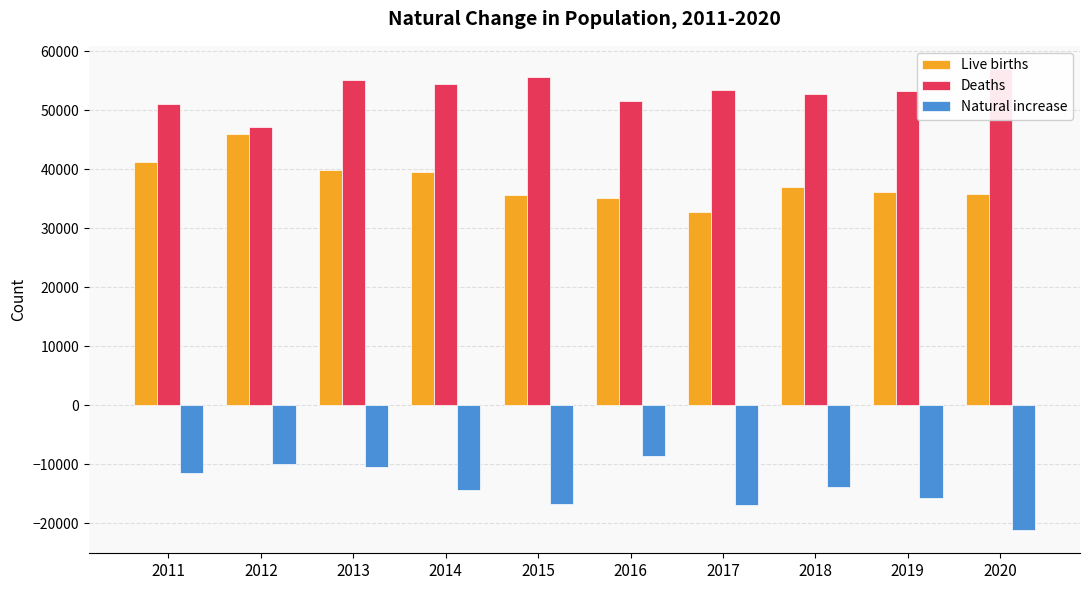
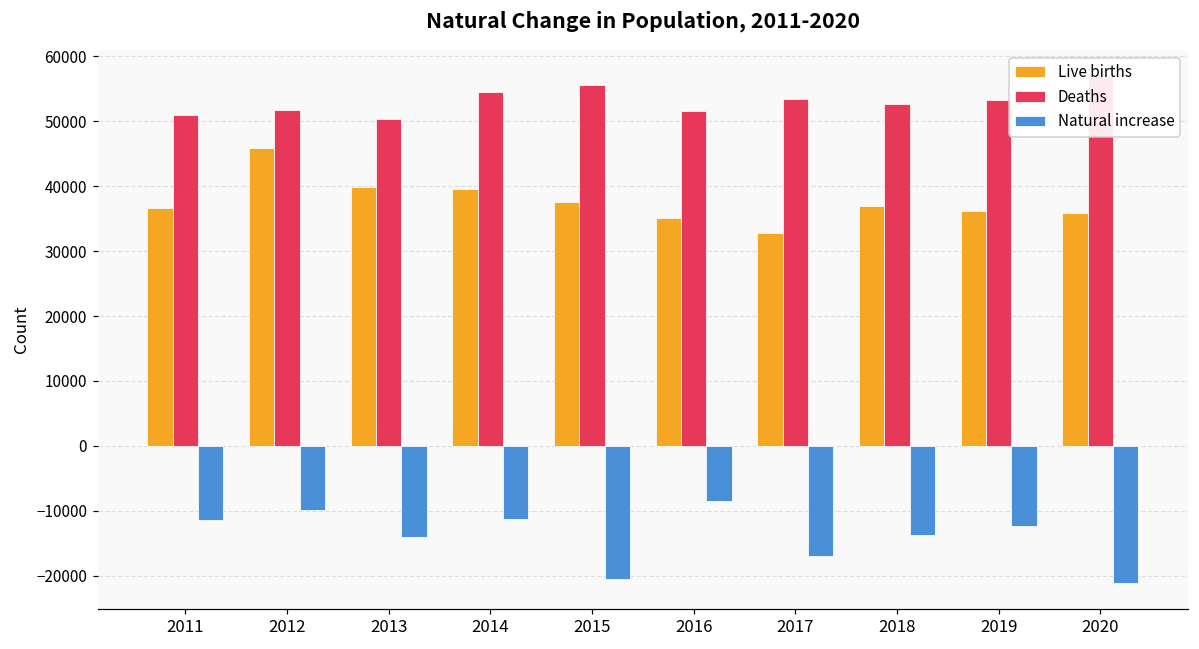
  {
    "Live births": {
-     "2011": 41000,
+     "2011": 37000,
      "2012": 46000,
      "2013": 40000,
      "2014": 40000,
-     "2015": 36000,
+     "2015": 38000,
      "2016": 35000,
      "2017": 33000,
      "2018": 37000,
      "2019": 36000,
      "2020": 36000
    },
    "Deaths": {
      "2011": 51000,
-     "2012": 47000,
-     "2013": 55000,
+     "2012": 52000,
+     "2013": 50000,
      "2014": 54000,
      "2015": 56000,
      "2016": 52000,
      "2017": 53000,
      "2018": 53000,
      "2019": 53000
    },
    "Natural increase": {
      "2011": -11000,
      "2012": -10000,
-     "2013": -10000,
-     "2014": -14000,
-     "2015": -17000,
+     "2013": -14000,
+     "2014": -11000,
+     "2015": -21000,
      "2016": -9000,
      "2017": -17000,
      "2018": -14000,
-     "2019": -16000,
+     "2019": -12000,
      "2020": -21000
    }
  }
